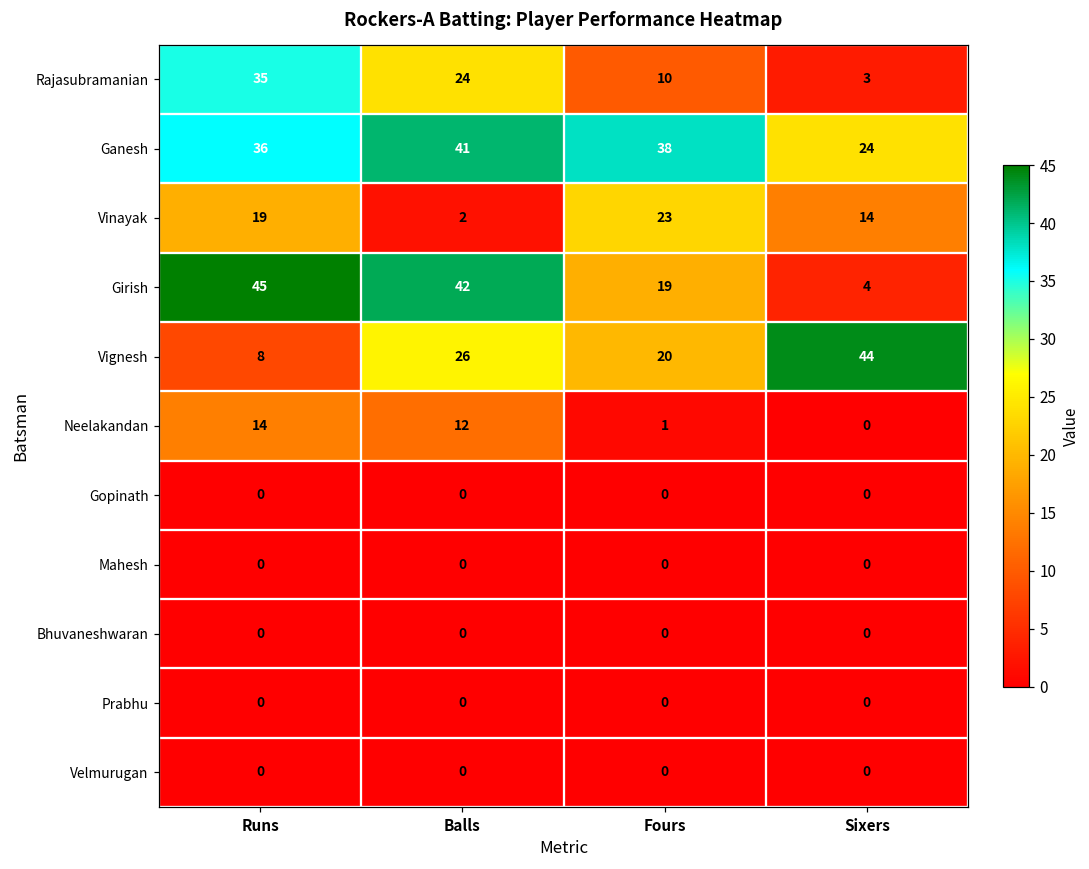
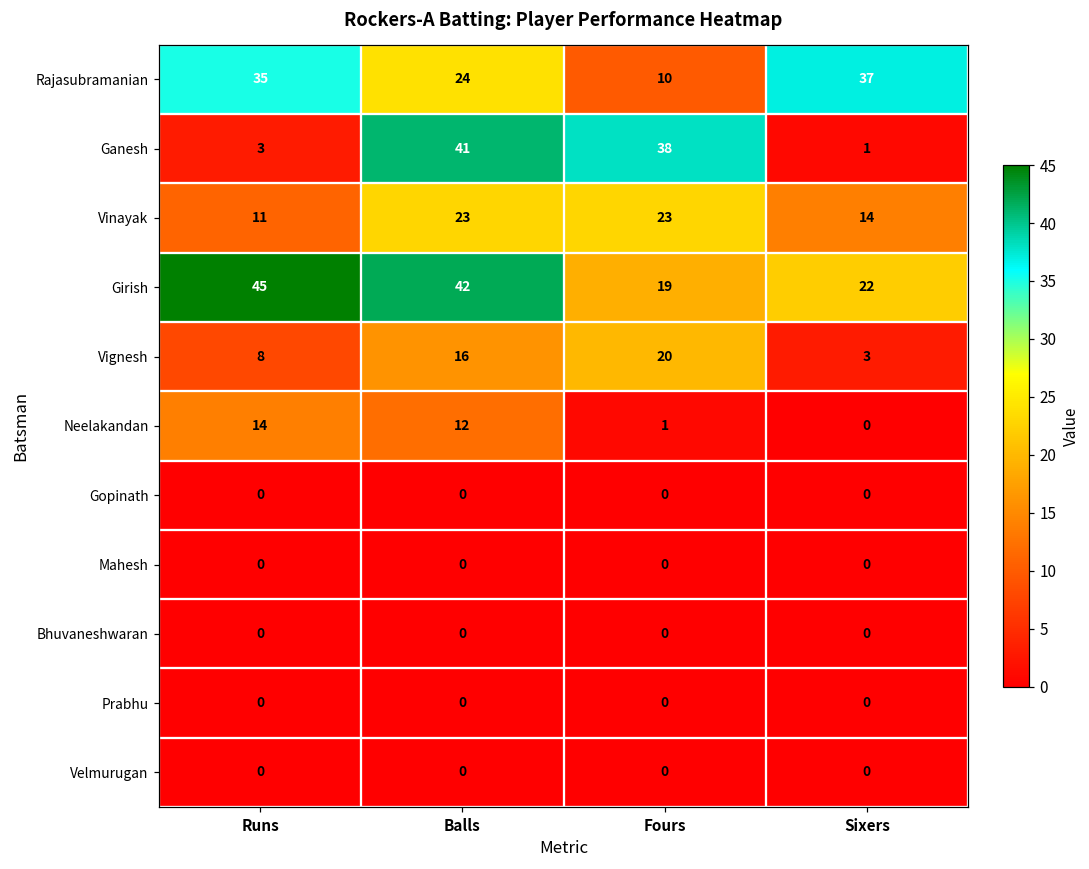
  {
    "Rajasubramanian": {
      "Runs": 35,
      "Balls": 24,
      "Fours": 10,
-     "Sixers": 3
+     "Sixers": 37
    },
    "Ganesh": {
-     "Runs": 36,
+     "Runs": 3,
      "Balls": 41,
      "Fours": 38,
-     "Sixers": 24
+     "Sixers": 1
    },
    "Vinayak": {
-     "Runs": 19,
-     "Balls": 2,
+     "Runs": 11,
+     "Balls": 23,
      "Fours": 23,
      "Sixers": 14
    },
    "Girish": {
      "Runs": 45,
      "Balls": 42,
      "Fours": 19,
-     "Sixers": 4
+     "Sixers": 22
    },
    "Vignesh": {
      "Runs": 8,
-     "Balls": 26,
+     "Balls": 16,
      "Fours": 20,
-     "Sixers": 44
+     "Sixers": 3
    },
    "Neelakandan": {
      "Runs": 14,
      "Balls": 12,
      "Fours": 1,
      "Sixers": 0
    },
    "Gopinath": {
      "Runs": 0,
      "Balls": 0,
      "Fours": 0,
      "Sixers": 0
    },
    "Mahesh": {
      "Runs": 0,
      "Balls": 0,
      "Fours": 0,
      "Sixers": 0
    },
    "Bhuvaneshwaran": {
      "Runs": 0,
      "Balls": 0,
      "Fours": 0,
      "Sixers": 0
    },
    "Prabhu": {
      "Runs": 0,
      "Balls": 0,
      "Fours": 0,
      "Sixers": 0
    },
    "Velmurugan": {
      "Runs": 0,
      "Balls": 0,
      "Fours": 0,
      "Sixers": 0
    }
  }
